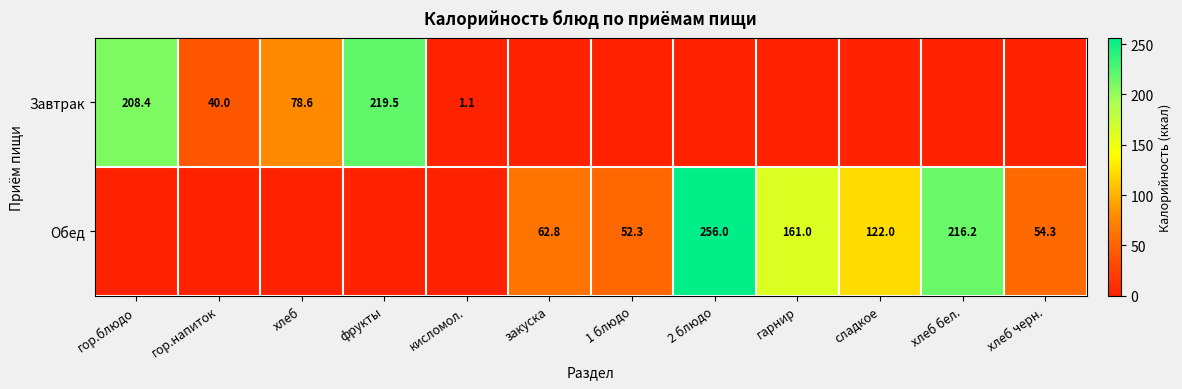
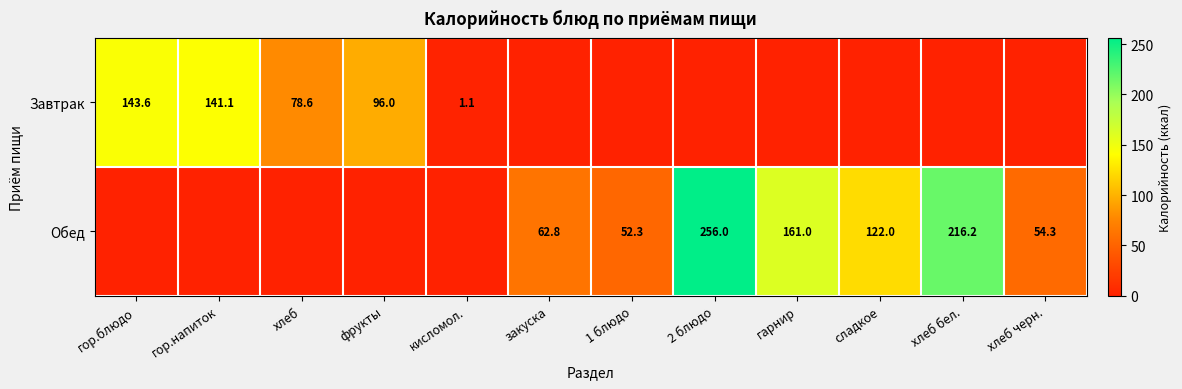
  {
    "Завтрак": {
-     "гор.блюдо": 208.4,
-     "гор.напиток": 40.0,
+     "гор.блюдо": 143.6,
+     "гор.напиток": 141.1,
      "хлеб": 78.6,
-     "фрукты": 219.5,
+     "фрукты": 96.0,
      "кисломол.": 1.1
    },
    "Обед": {
      "закуска": 62.8,
      "1 блюдо": 52.3,
      "2 блюдо": 256.0,
      "гарнир": 161.0,
      "сладкое": 122.0,
      "хлеб бел.": 216.2,
      "хлеб черн.": 54.3
    }
  }
